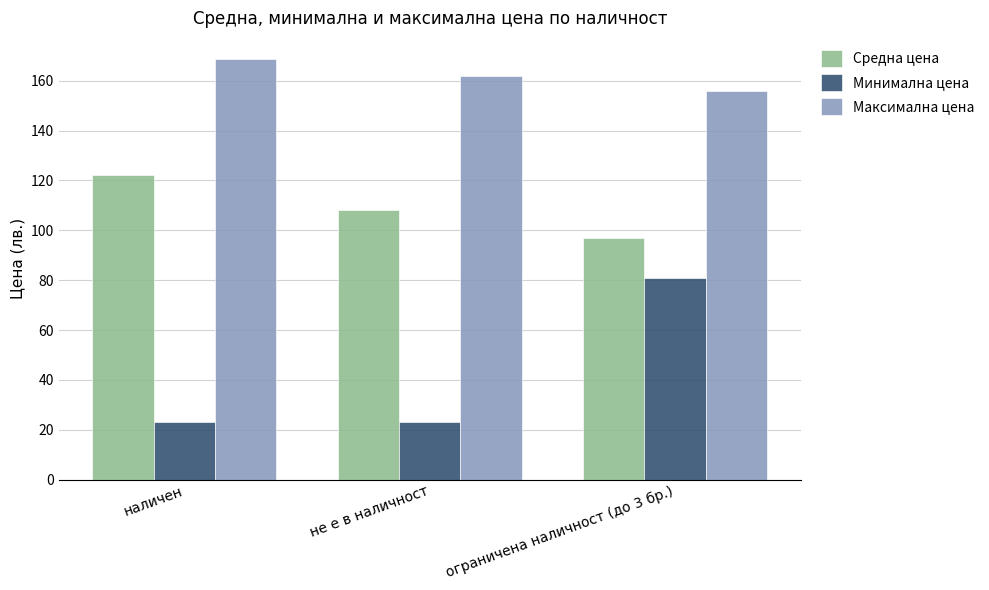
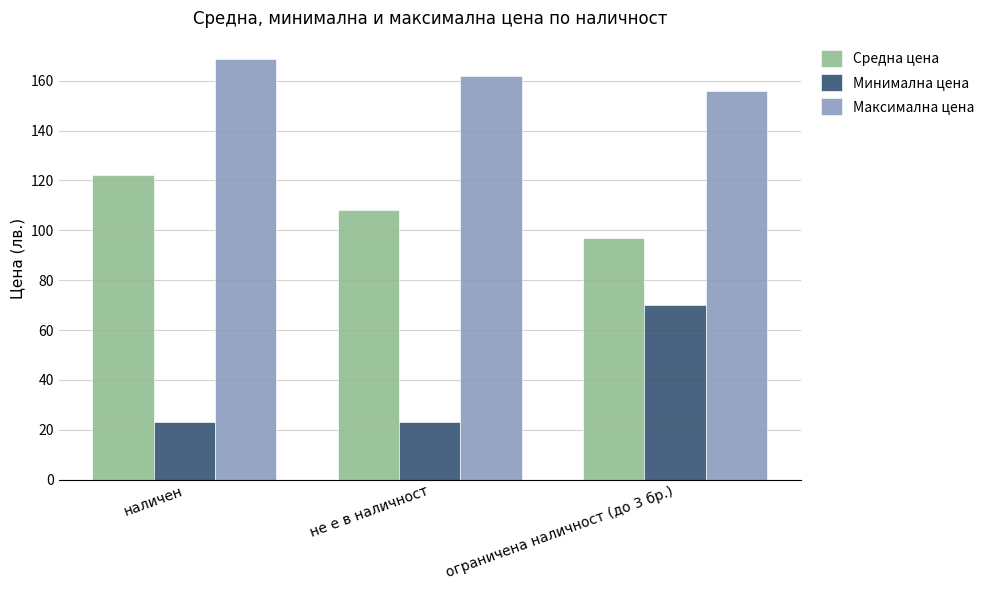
  {
    "Минимална цена": {
      "наличен": 23,
      "не е в наличност": 23,
-     "ограничена наличност (до 3 бр.)": 81
+     "ограничена наличност (до 3 бр.)": 70
    }
  }
